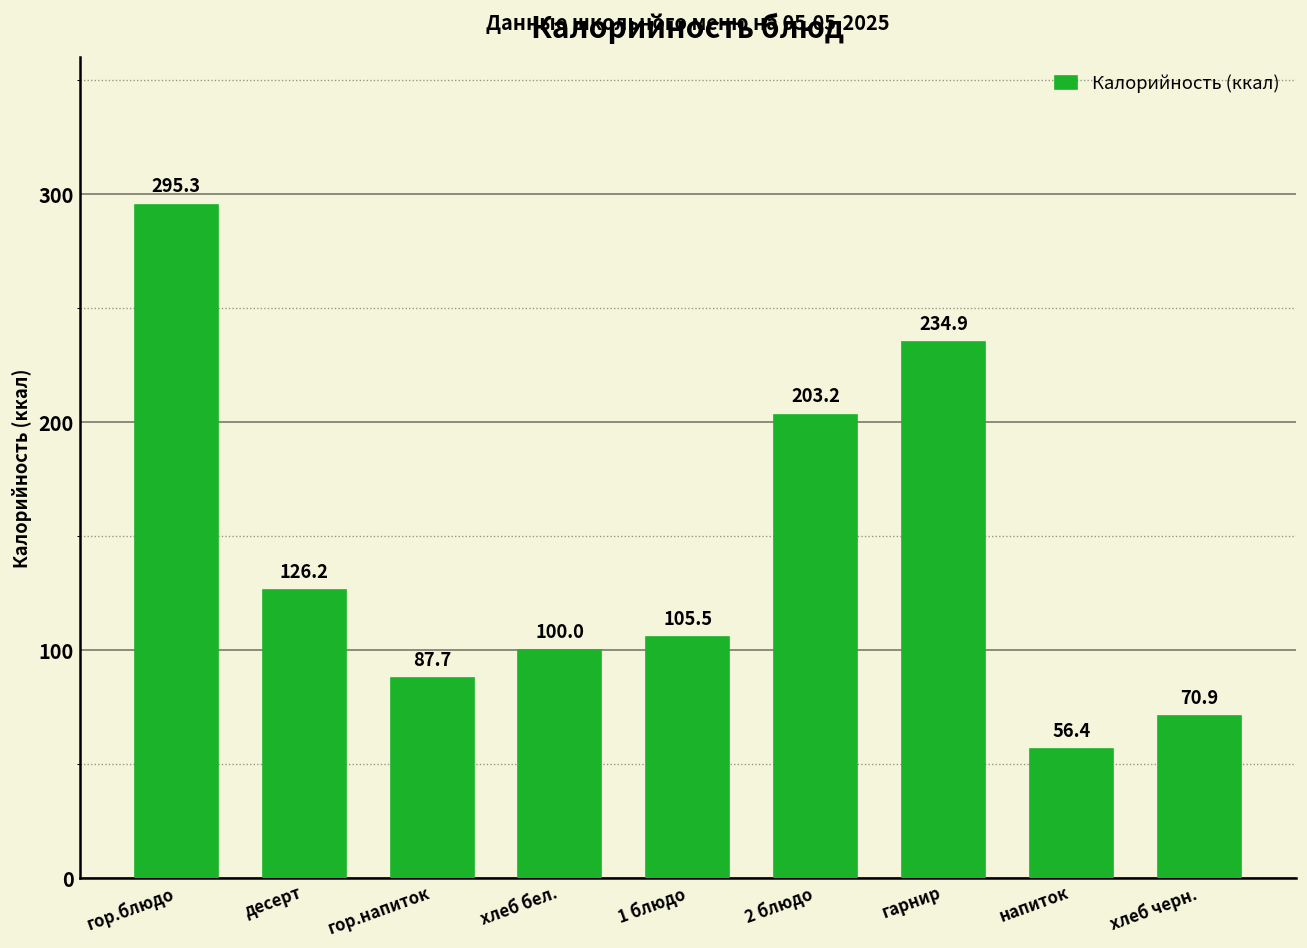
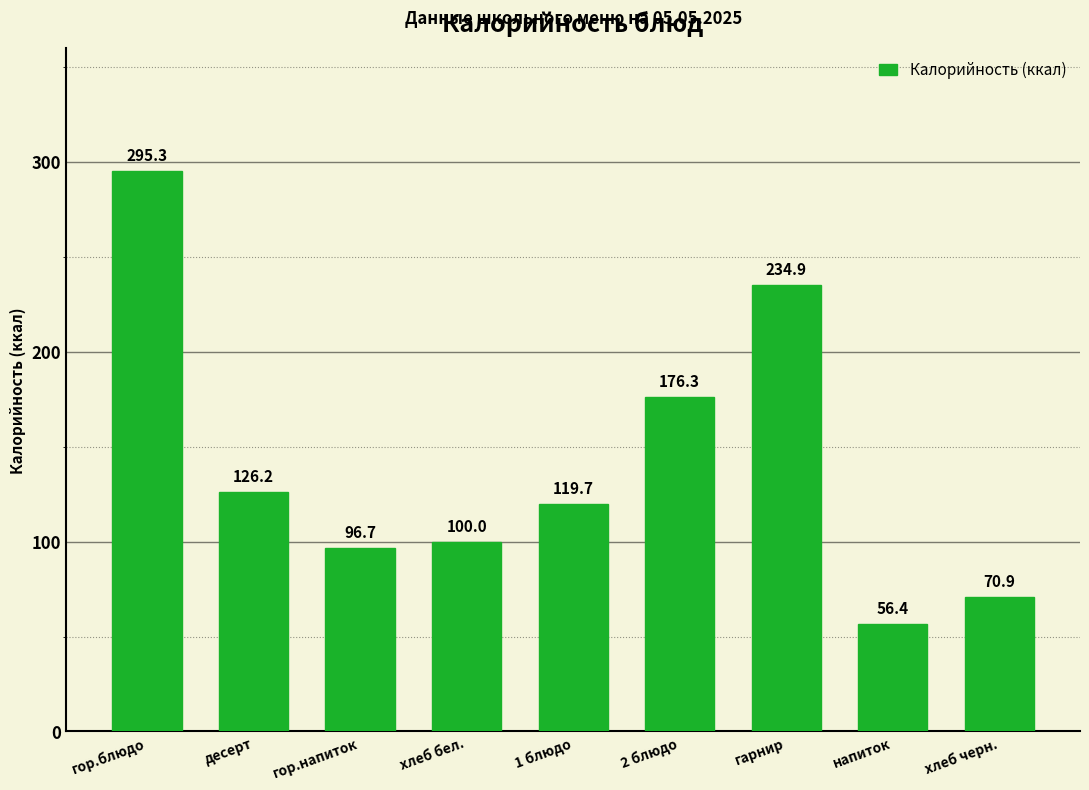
  {
    "гор.блюдо": 295.3,
    "десерт": 126.2,
-   "гор.напиток": 87.7,
+   "гор.напиток": 96.7,
    "хлеб бел.": 100.0,
-   "1 блюдо": 105.5,
-   "2 блюдо": 203.2,
+   "1 блюдо": 119.7,
+   "2 блюдо": 176.3,
    "гарнир": 234.9,
    "напиток": 56.4,
    "хлеб черн.": 70.9
  }
